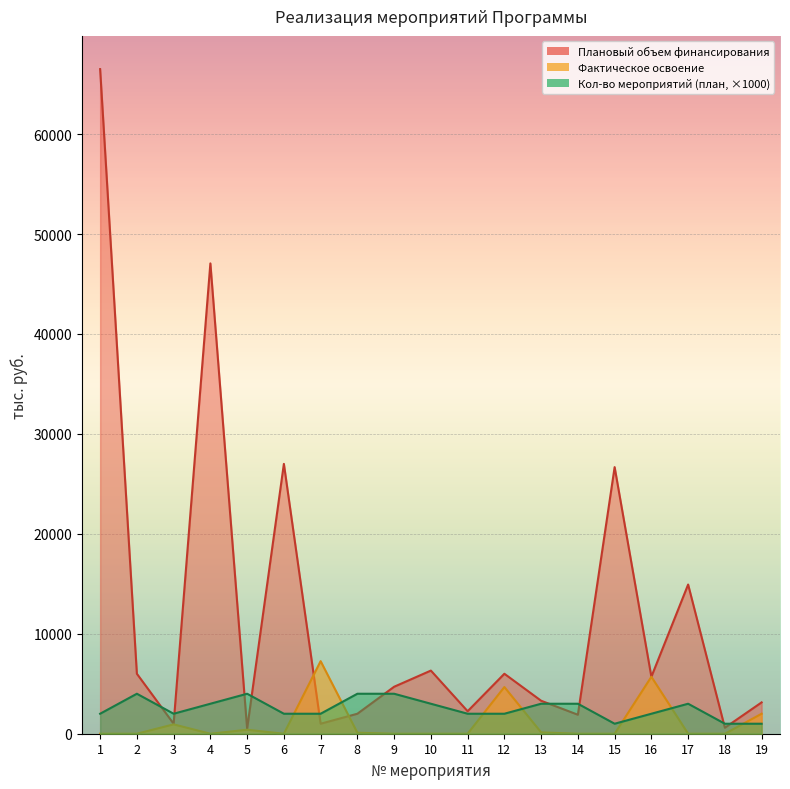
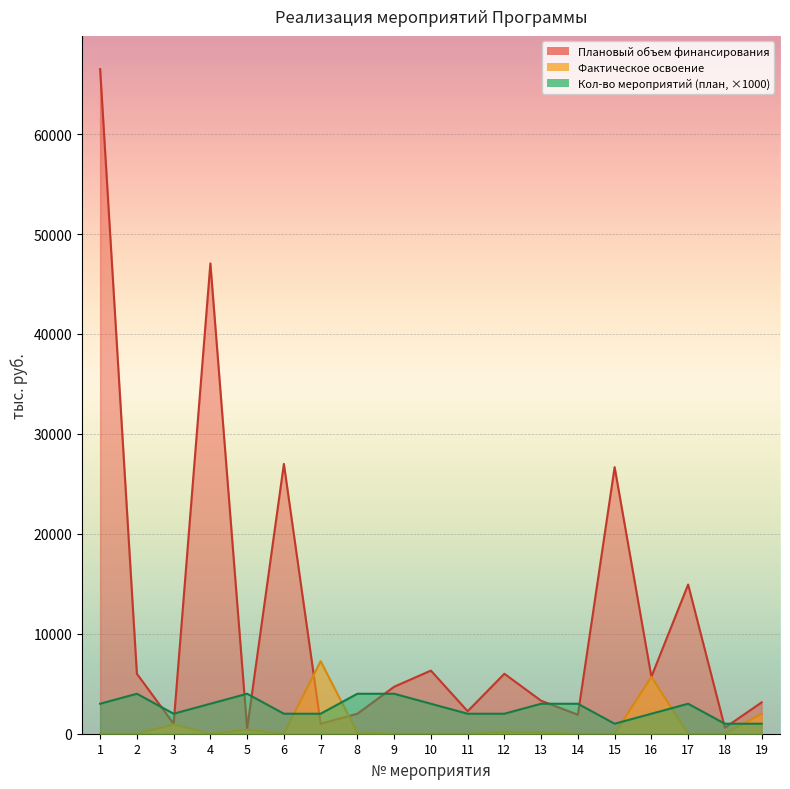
  {
    "Плановый объем финансирования": {
      "1": 67000,
      "2": 6000,
      "4": 47000,
      "6": 27000,
      "7": 1000,
      "8": 2000,
      "9": 5000,
      "10": 6000,
      "12": 6000,
      "13": 3000,
      "14": 2000,
      "15": 27000,
      "17": 15000,
      "18": 1000,
      "19": 3000
    },
    "Фактическое освоение": {
      "1": 0,
      "2": 0,
      "4": 0,
      "6": 0,
      "7": 7000,
      "8": 0,
      "9": 0,
      "10": 0,
      "11": 0,
-     "12": 5000,
+     "12": 0,
      "13": 0,
      "14": 0,
      "15": 0,
      "17": 0,
      "18": 0,
      "19": 2000
    },
    "Кол-во мероприятий (план, ×1000)": {
-     "1": 2000,
+     "1": 3000,
      "2": 4000,
      "3": 2000,
      "4": 3000,
      "5": 4000,
      "6": 2000,
      "7": 2000,
      "8": 4000,
      "9": 4000,
      "10": 3000,
      "12": 2000,
      "13": 3000,
      "14": 3000,
      "15": 1000,
      "16": 2000,
      "17": 3000,
      "18": 1000,
      "19": 1000
    }
  }
